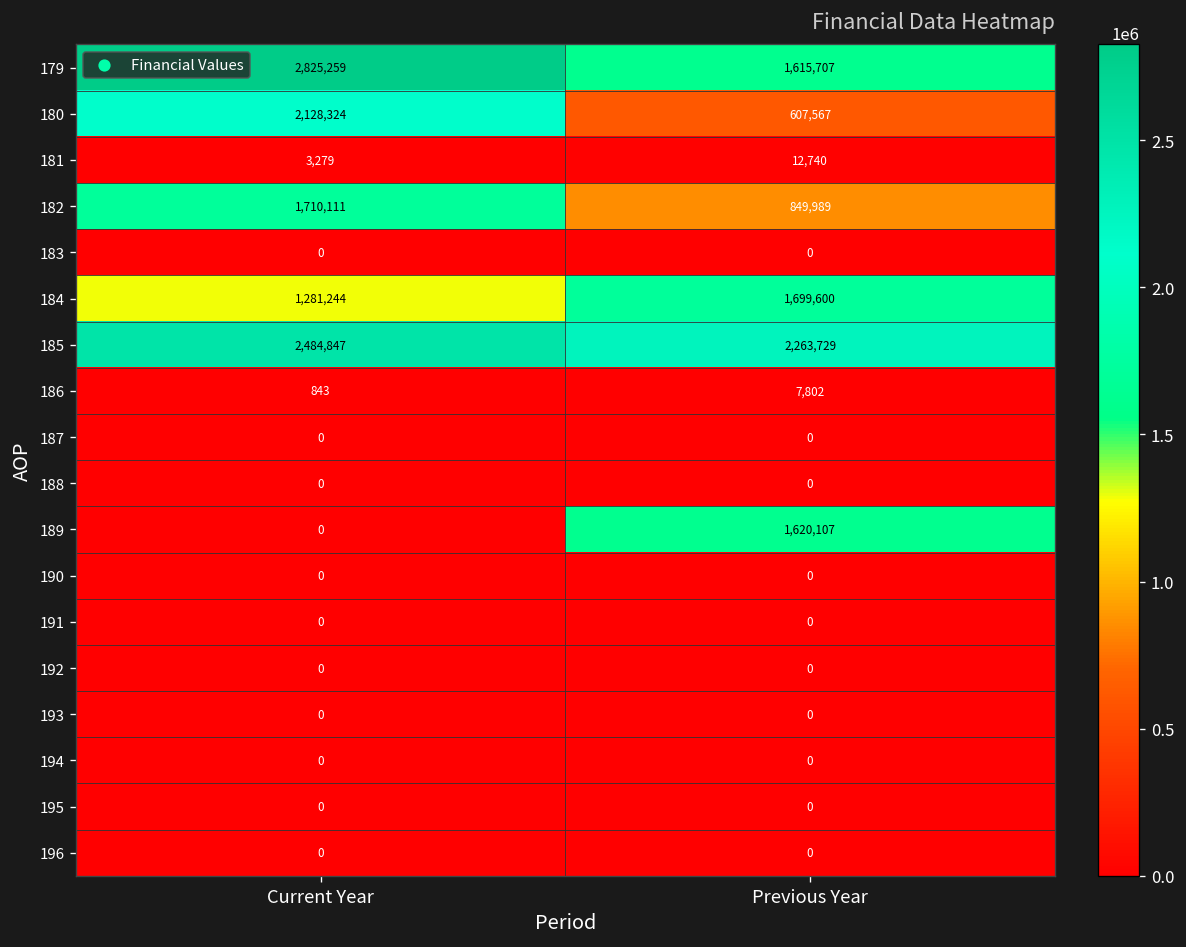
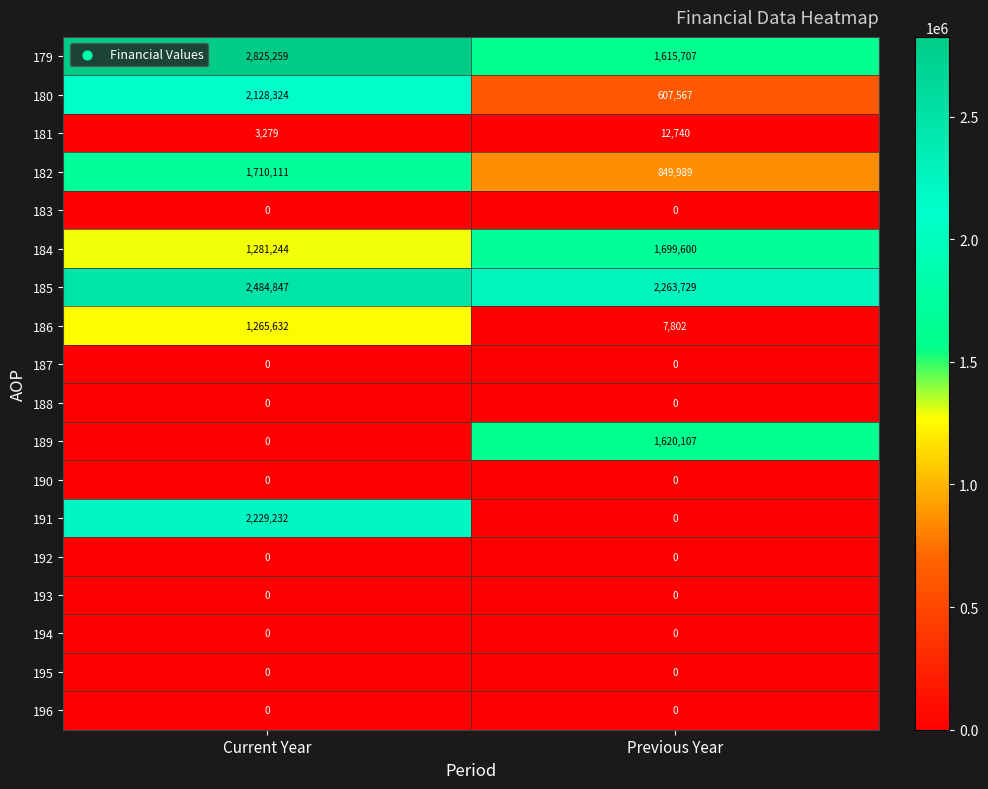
  {
    "179": {
      "Current Year": "2,825,259",
      "Previous Year": "1,615,707"
    },
    "180": {
      "Current Year": "2,128,324",
      "Previous Year": "607,567"
    },
    "181": {
      "Current Year": "3,279",
      "Previous Year": "12,740"
    },
    "182": {
      "Current Year": "1,710,111",
      "Previous Year": "849,989"
    },
    "183": {
      "Current Year": "0",
      "Previous Year": "0"
    },
    "184": {
      "Current Year": "1,281,244",
      "Previous Year": "1,699,600"
    },
    "185": {
      "Current Year": "2,484,847",
      "Previous Year": "2,263,729"
    },
    "186": {
-     "Current Year": "843",
+     "Current Year": "1,265,632",
      "Previous Year": "7,802"
    },
    "187": {
      "Current Year": "0",
      "Previous Year": "0"
    },
    "188": {
      "Current Year": "0",
      "Previous Year": "0"
    },
    "189": {
      "Current Year": "0",
      "Previous Year": "1,620,107"
    },
    "190": {
      "Current Year": "0",
      "Previous Year": "0"
    },
    "191": {
-     "Current Year": "0",
+     "Current Year": "2,229,232",
      "Previous Year": "0"
    },
    "192": {
      "Current Year": "0",
      "Previous Year": "0"
    },
    "193": {
      "Current Year": "0",
      "Previous Year": "0"
    },
    "194": {
      "Current Year": "0",
      "Previous Year": "0"
    },
    "195": {
      "Current Year": "0",
      "Previous Year": "0"
    },
    "196": {
      "Current Year": "0",
      "Previous Year": "0"
    }
  }
